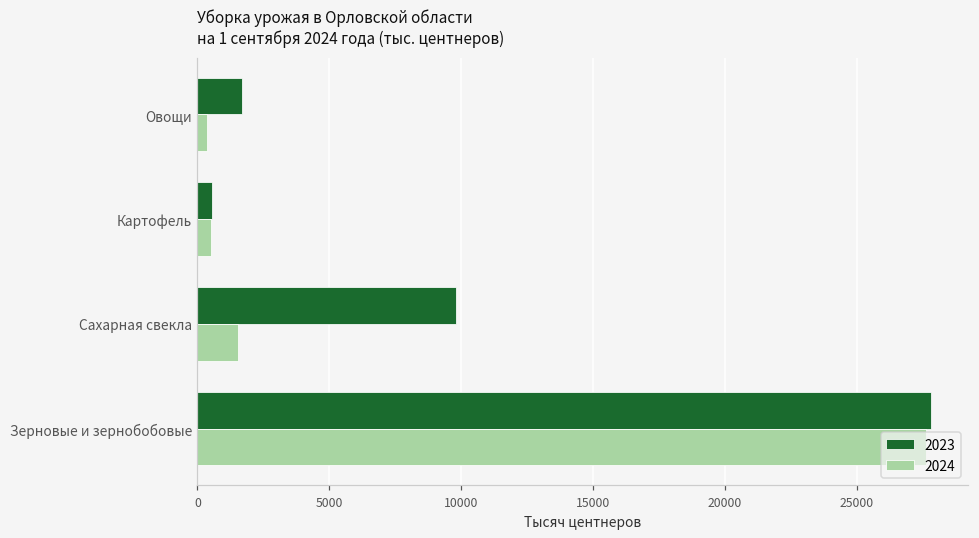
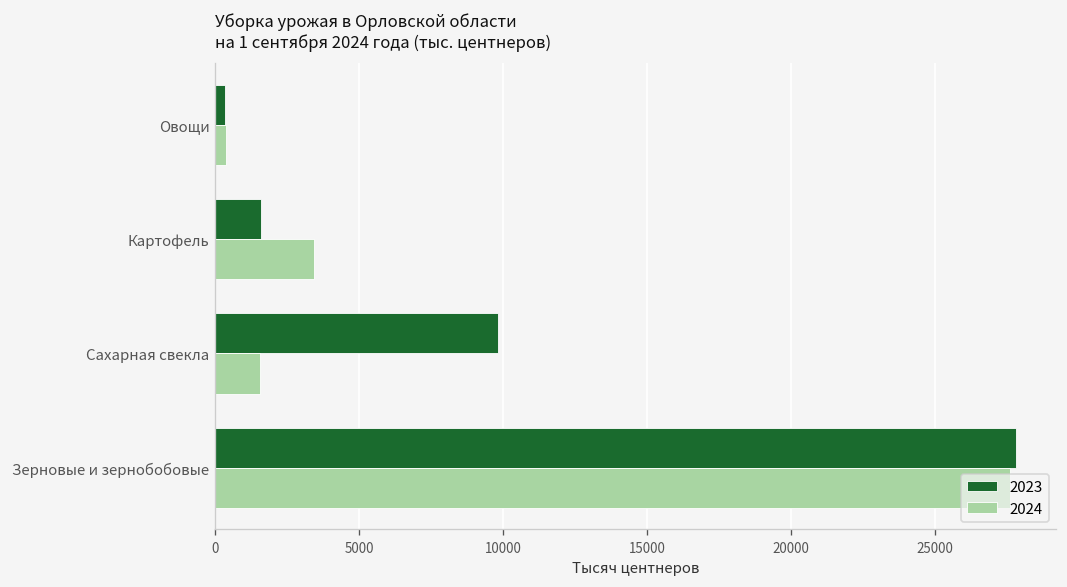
  {
    "2023": {
-     "Овощи": 1700,
-     "Картофель": 500,
+     "Овощи": 300,
+     "Картофель": 1600,
      "Сахарная свекла": 9800,
      "Зерновые и зернобобовые": 27800
    },
    "2024": {
      "Овощи": 400,
-     "Картофель": 500,
+     "Картофель": 3400,
      "Сахарная свекла": 1600
    }
  }
